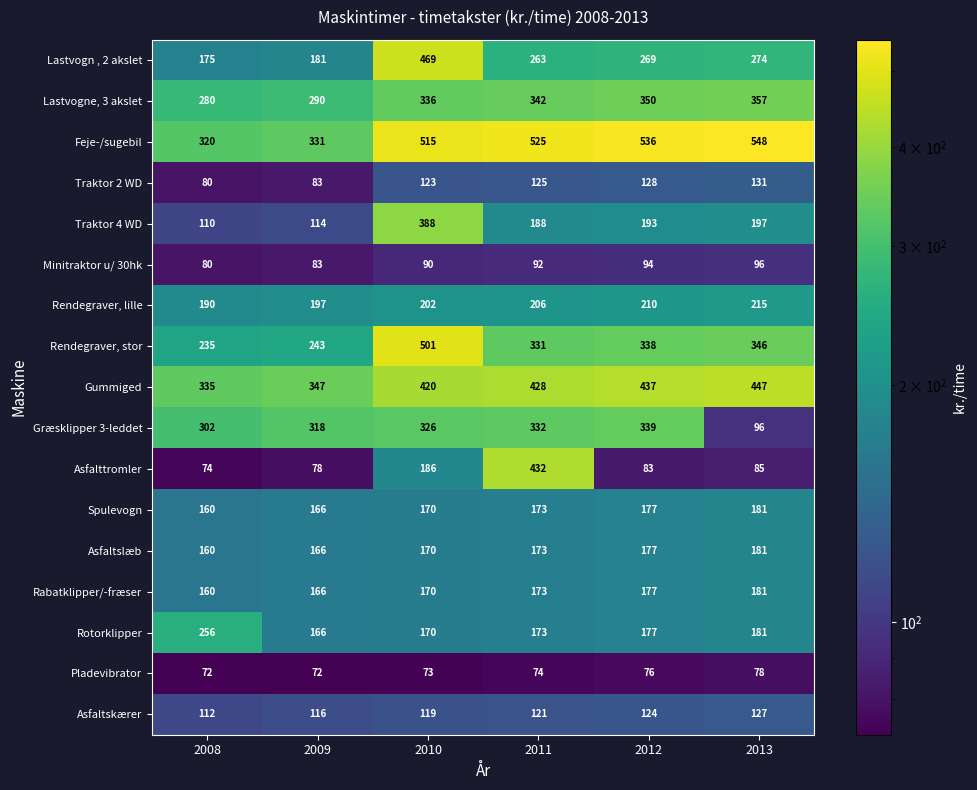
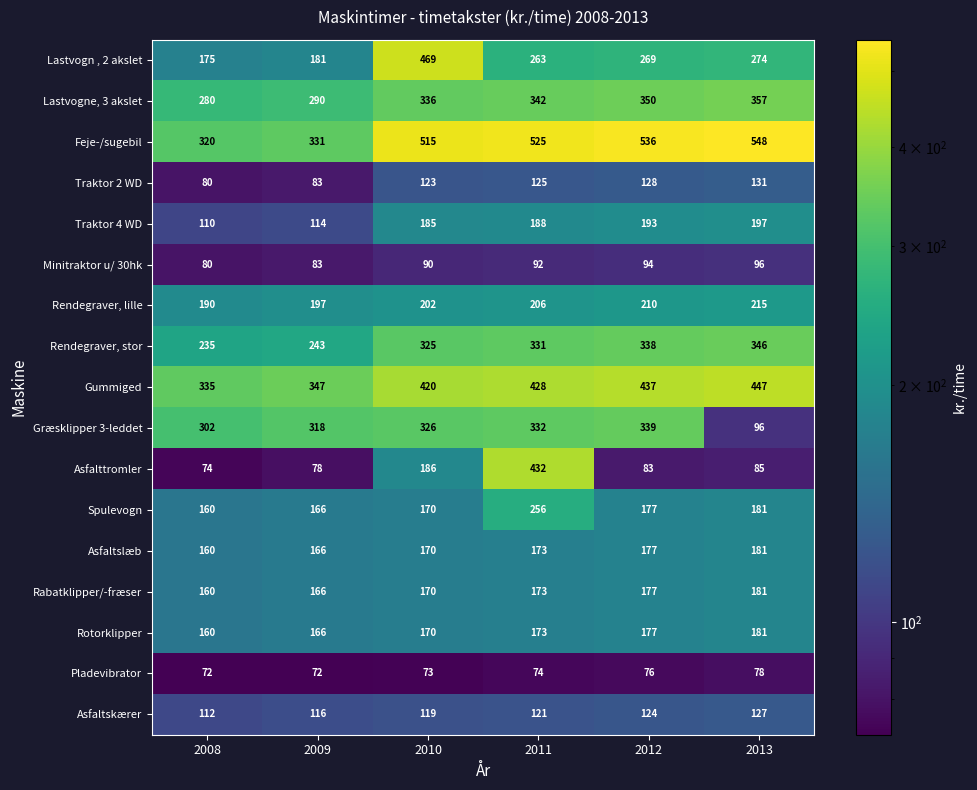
  {
    "Lastvogn , 2 akslet": {
      "2008": 175,
      "2009": 181,
      "2010": 469,
      "2011": 263,
      "2012": 269,
      "2013": 274
    },
    "Lastvogne, 3 akslet": {
      "2008": 280,
      "2009": 290,
      "2010": 336,
      "2011": 342,
      "2012": 350,
      "2013": 357
    },
    "Feje-/sugebil": {
      "2008": 320,
      "2009": 331,
      "2010": 515,
      "2011": 525,
      "2012": 536,
      "2013": 548
    },
    "Traktor 2 WD": {
      "2008": 80,
      "2009": 83,
      "2010": 123,
      "2011": 125,
      "2012": 128,
      "2013": 131
    },
    "Traktor 4 WD": {
      "2008": 110,
      "2009": 114,
-     "2010": 388,
+     "2010": 185,
      "2011": 188,
      "2012": 193,
      "2013": 197
    },
    "Minitraktor u/ 30hk": {
      "2008": 80,
      "2009": 83,
      "2010": 90,
      "2011": 92,
      "2012": 94,
      "2013": 96
    },
    "Rendegraver, lille": {
      "2008": 190,
      "2009": 197,
      "2010": 202,
      "2011": 206,
      "2012": 210,
      "2013": 215
    },
    "Rendegraver, stor": {
      "2008": 235,
      "2009": 243,
-     "2010": 501,
+     "2010": 325,
      "2011": 331,
      "2012": 338,
      "2013": 346
    },
    "Gummiged": {
      "2008": 335,
      "2009": 347,
      "2010": 420,
      "2011": 428,
      "2012": 437,
      "2013": 447
    },
    "Græsklipper 3-leddet": {
      "2008": 302,
      "2009": 318,
      "2010": 326,
      "2011": 332,
      "2012": 339,
      "2013": 96
    },
    "Asfalttromler": {
      "2008": 74,
      "2009": 78,
      "2010": 186,
      "2011": 432,
      "2012": 83,
      "2013": 85
    },
    "Spulevogn": {
      "2008": 160,
      "2009": 166,
      "2010": 170,
-     "2011": 173,
+     "2011": 256,
      "2012": 177,
      "2013": 181
    },
    "Asfaltslæb": {
      "2008": 160,
      "2009": 166,
      "2010": 170,
      "2011": 173,
      "2012": 177,
      "2013": 181
    },
    "Rabatklipper/-fræser": {
      "2008": 160,
      "2009": 166,
      "2010": 170,
      "2011": 173,
      "2012": 177,
      "2013": 181
    },
    "Rotorklipper": {
-     "2008": 256,
+     "2008": 160,
      "2009": 166,
      "2010": 170,
      "2011": 173,
      "2012": 177,
      "2013": 181
    },
    "Pladevibrator": {
      "2008": 72,
      "2009": 72,
      "2010": 73,
      "2011": 74,
      "2012": 76,
      "2013": 78
    },
    "Asfaltskærer": {
      "2008": 112,
      "2009": 116,
      "2010": 119,
      "2011": 121,
      "2012": 124,
      "2013": 127
    }
  }
